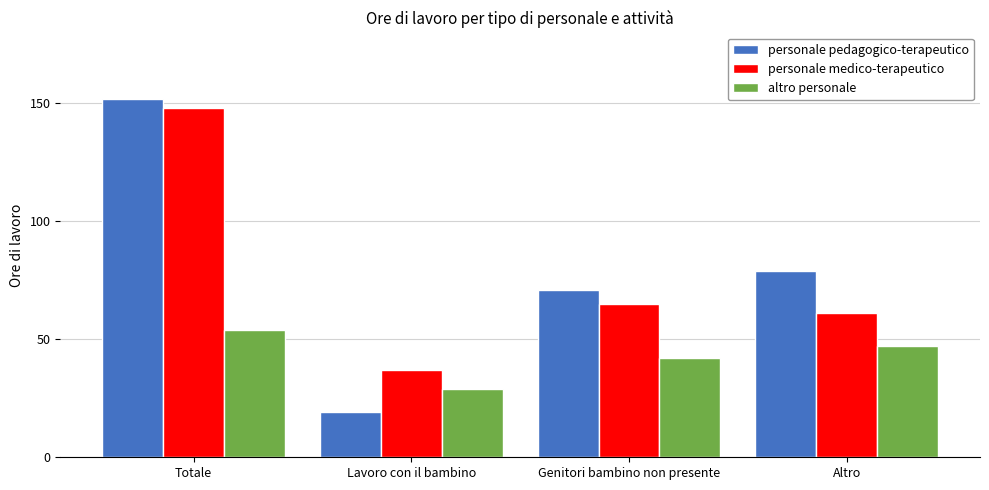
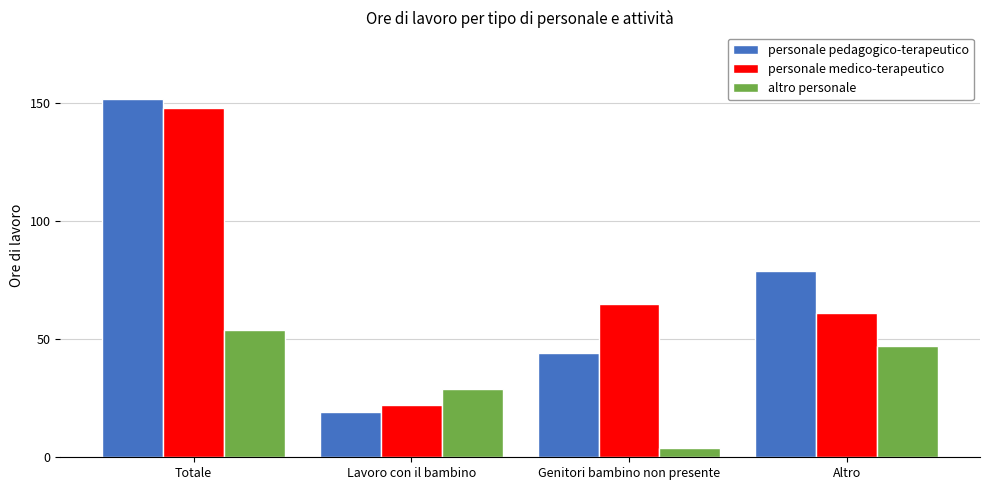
  {
    "personale pedagogico-terapeutico": {
      "Totale": 152,
      "Lavoro con il bambino": 19,
-     "Genitori bambino non presente": 71,
+     "Genitori bambino non presente": 44,
      "Altro": 79
    },
    "personale medico-terapeutico": {
      "Totale": 148,
-     "Lavoro con il bambino": 37,
+     "Lavoro con il bambino": 22,
      "Genitori bambino non presente": 65,
      "Altro": 61
    },
    "altro personale": {
      "Totale": 54,
      "Lavoro con il bambino": 29,
-     "Genitori bambino non presente": 42,
+     "Genitori bambino non presente": 4,
      "Altro": 47
    }
  }
